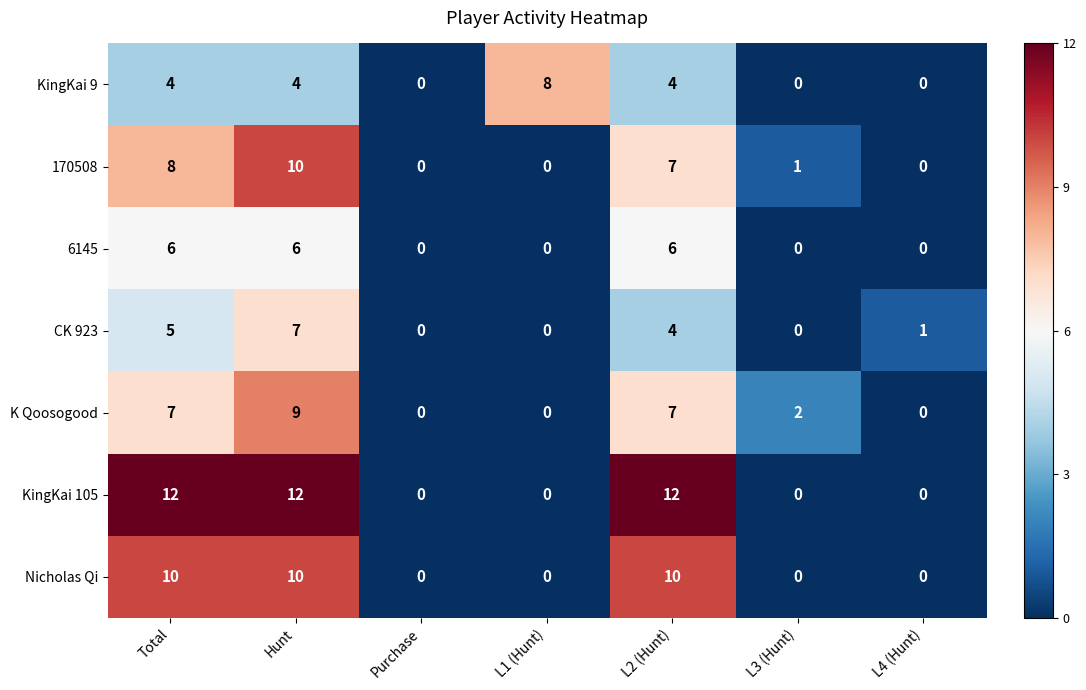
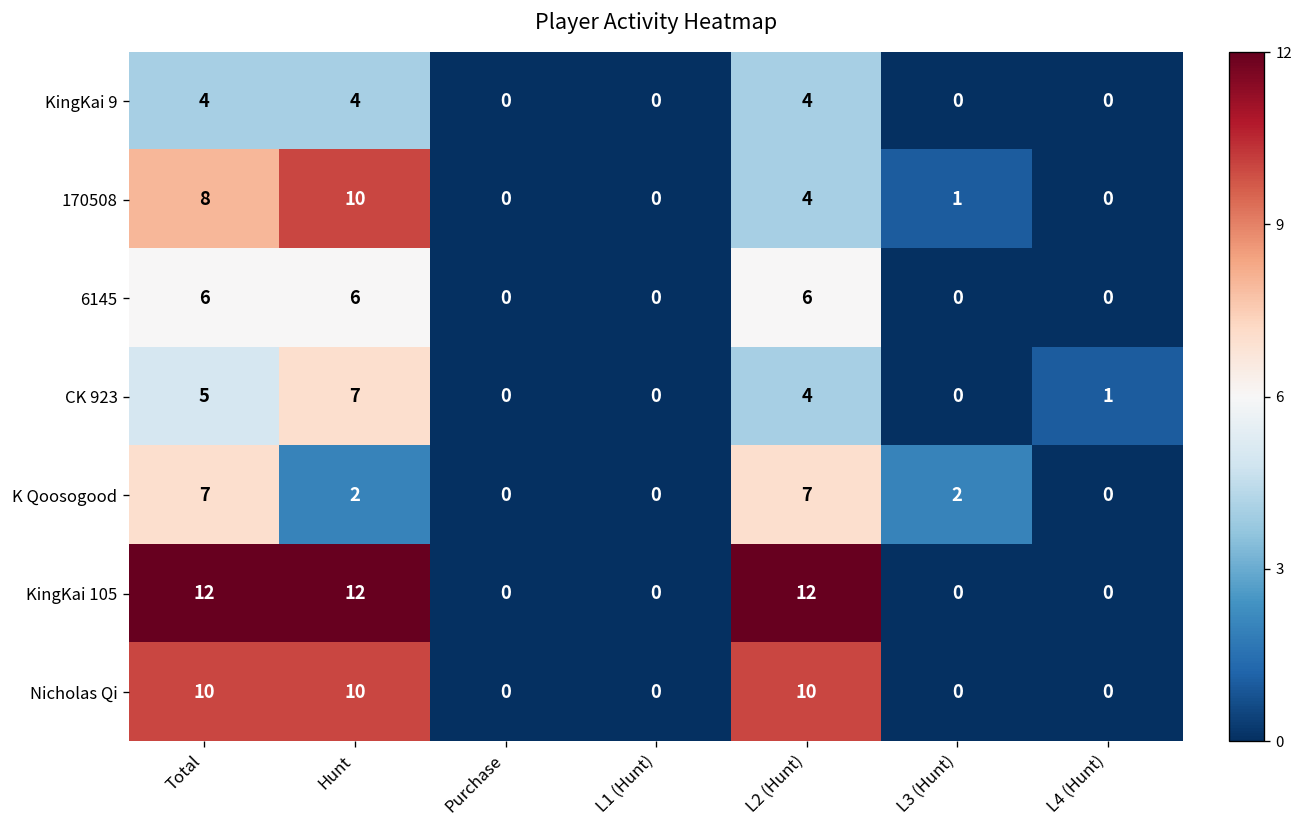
  {
    "KingKai 9": {
      "Total": 4,
      "Hunt": 4,
      "Purchase": 0,
-     "L1 (Hunt)": 8,
+     "L1 (Hunt)": 0,
      "L2 (Hunt)": 4,
      "L3 (Hunt)": 0,
      "L4 (Hunt)": 0
    },
    "170508": {
      "Total": 8,
      "Hunt": 10,
      "Purchase": 0,
      "L1 (Hunt)": 0,
-     "L2 (Hunt)": 7,
+     "L2 (Hunt)": 4,
      "L3 (Hunt)": 1,
      "L4 (Hunt)": 0
    },
    "6145": {
      "Total": 6,
      "Hunt": 6,
      "Purchase": 0,
      "L1 (Hunt)": 0,
      "L2 (Hunt)": 6,
      "L3 (Hunt)": 0,
      "L4 (Hunt)": 0
    },
    "CK 923": {
      "Total": 5,
      "Hunt": 7,
      "Purchase": 0,
      "L1 (Hunt)": 0,
      "L2 (Hunt)": 4,
      "L3 (Hunt)": 0,
      "L4 (Hunt)": 1
    },
    "K Qoosogood": {
      "Total": 7,
-     "Hunt": 9,
+     "Hunt": 2,
      "Purchase": 0,
      "L1 (Hunt)": 0,
      "L2 (Hunt)": 7,
      "L3 (Hunt)": 2,
      "L4 (Hunt)": 0
    },
    "KingKai 105": {
      "Total": 12,
      "Hunt": 12,
      "Purchase": 0,
      "L1 (Hunt)": 0,
      "L2 (Hunt)": 12,
      "L3 (Hunt)": 0,
      "L4 (Hunt)": 0
    },
    "Nicholas Qi": {
      "Total": 10,
      "Hunt": 10,
      "Purchase": 0,
      "L1 (Hunt)": 0,
      "L2 (Hunt)": 10,
      "L3 (Hunt)": 0,
      "L4 (Hunt)": 0
    }
  }
